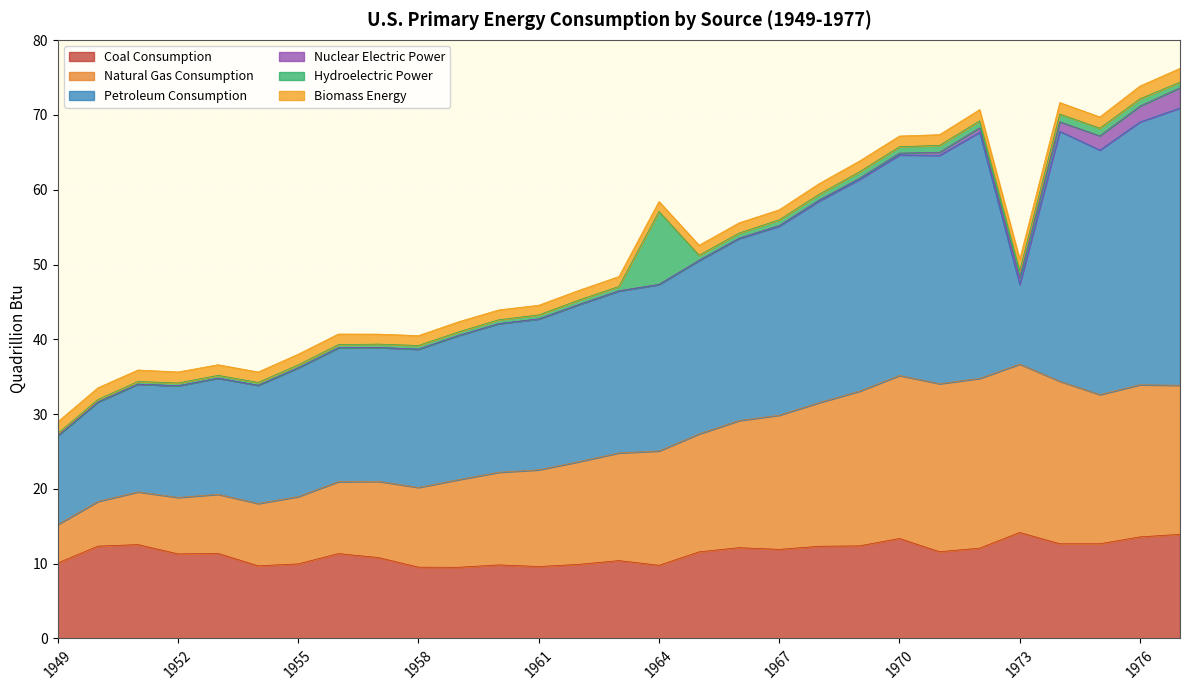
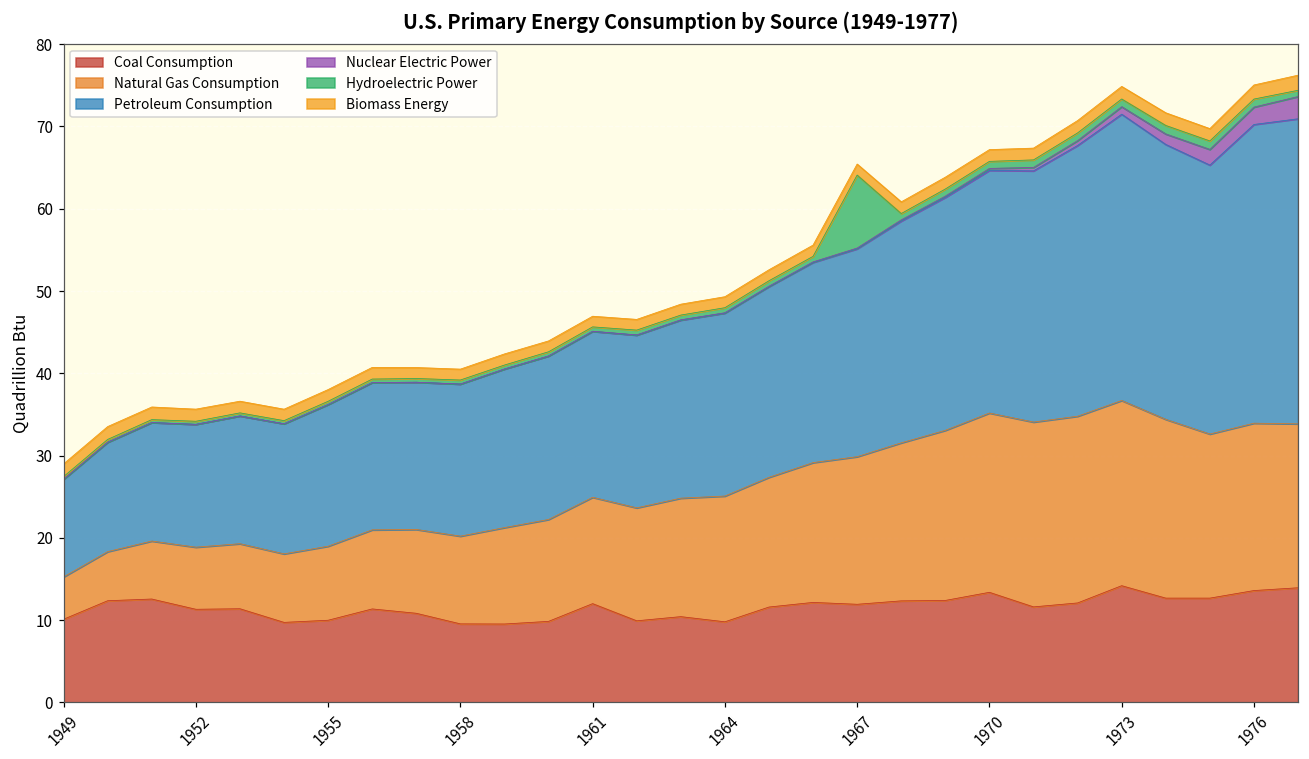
  {
    "Coal Consumption": {
      "1949": 10,
      "1952": 11,
      "1955": 10,
      "1958": 10,
-     "1961": 10,
+     "1961": 12,
      "1964": 10,
      "1967": 12,
      "1970": 13,
      "1973": 14,
      "1976": 14
    },
    "Petroleum Consumption": {
-     "1973": 11,
-     "1976": 35
+     "1973": 35,
+     "1976": 36
    },
    "Nuclear Electric Power": {
      "1973": 1,
      "1976": 2
    },
    "Hydroelectric Power": {
      "1952": 0,
      "1955": 0,
      "1958": 0,
      "1961": 1,
-     "1964": 10,
-     "1967": 1,
+     "1964": 1,
+     "1967": 9,
      "1970": 1,
      "1973": 1,
      "1976": 1
    }
  }
